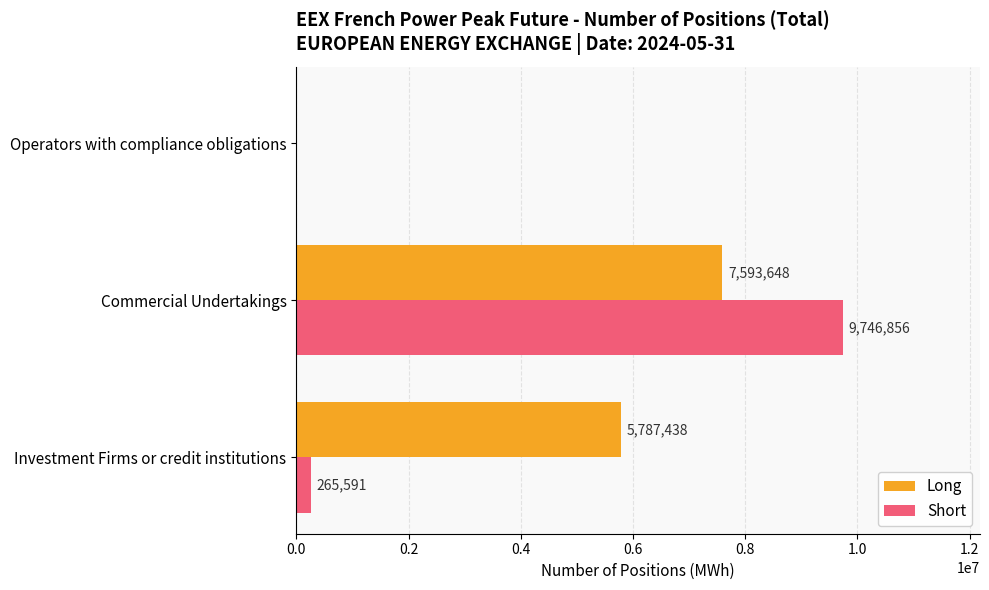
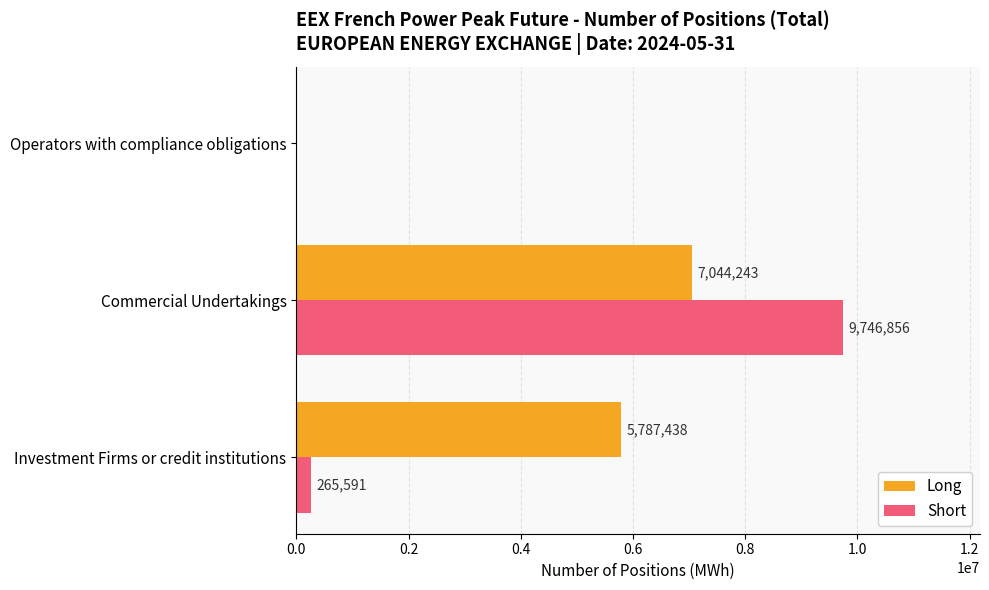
  {
    "Long": {
-     "Commercial Undertakings": "7,593,648",
+     "Commercial Undertakings": "7,044,243",
      "Investment Firms or credit institutions": "5,787,438"
    },
    "Short": {
      "Commercial Undertakings": "9,746,856",
      "Investment Firms or credit institutions": "265,591"
    }
  }
